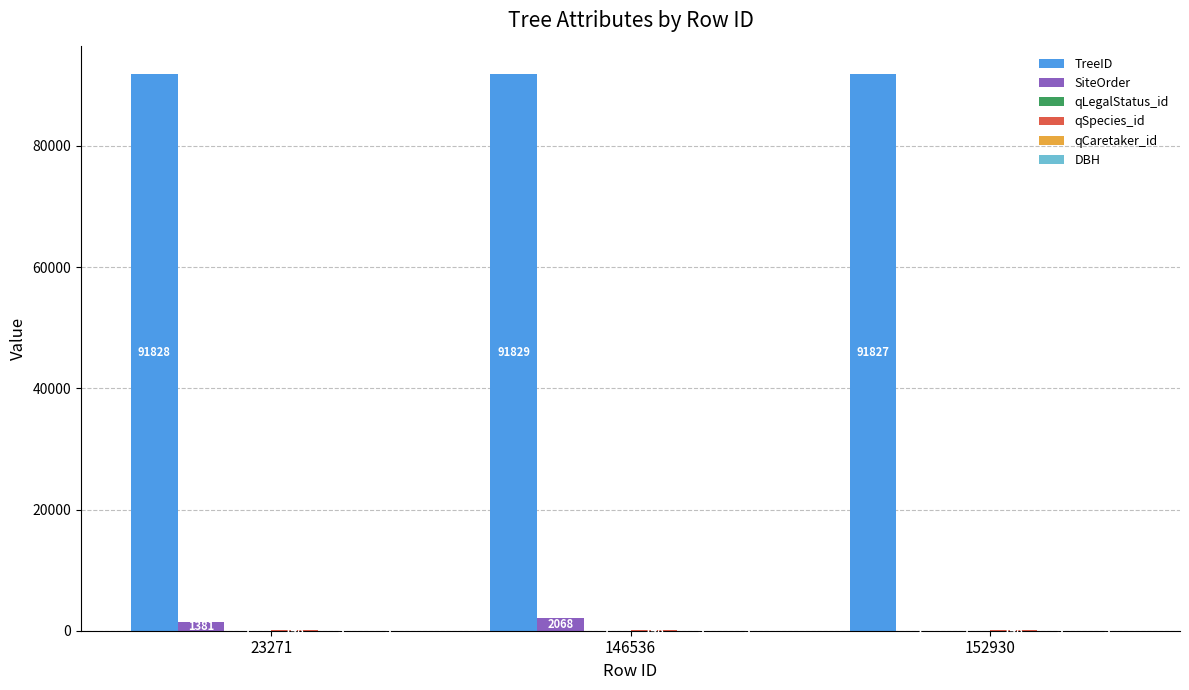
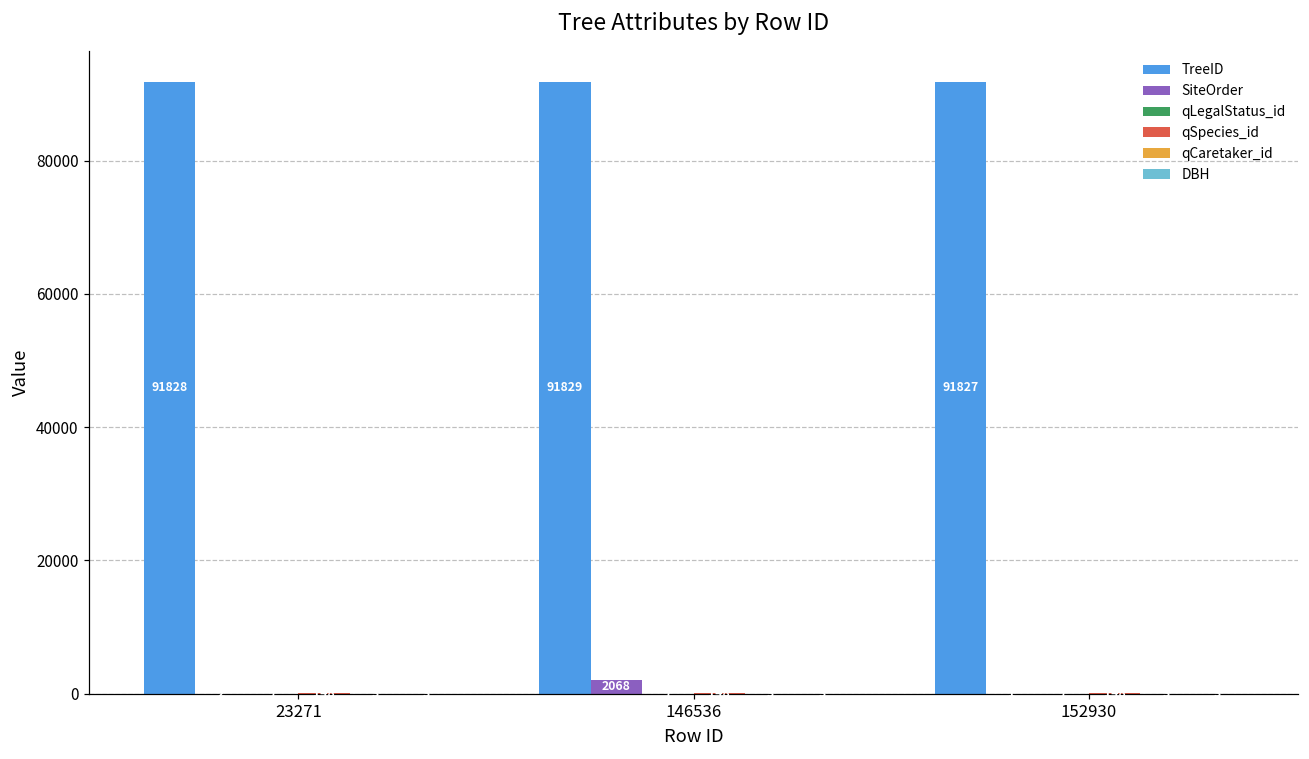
  {
    "SiteOrder": {
-     "23271": 1000
+     "23271": 0
    }
  }
